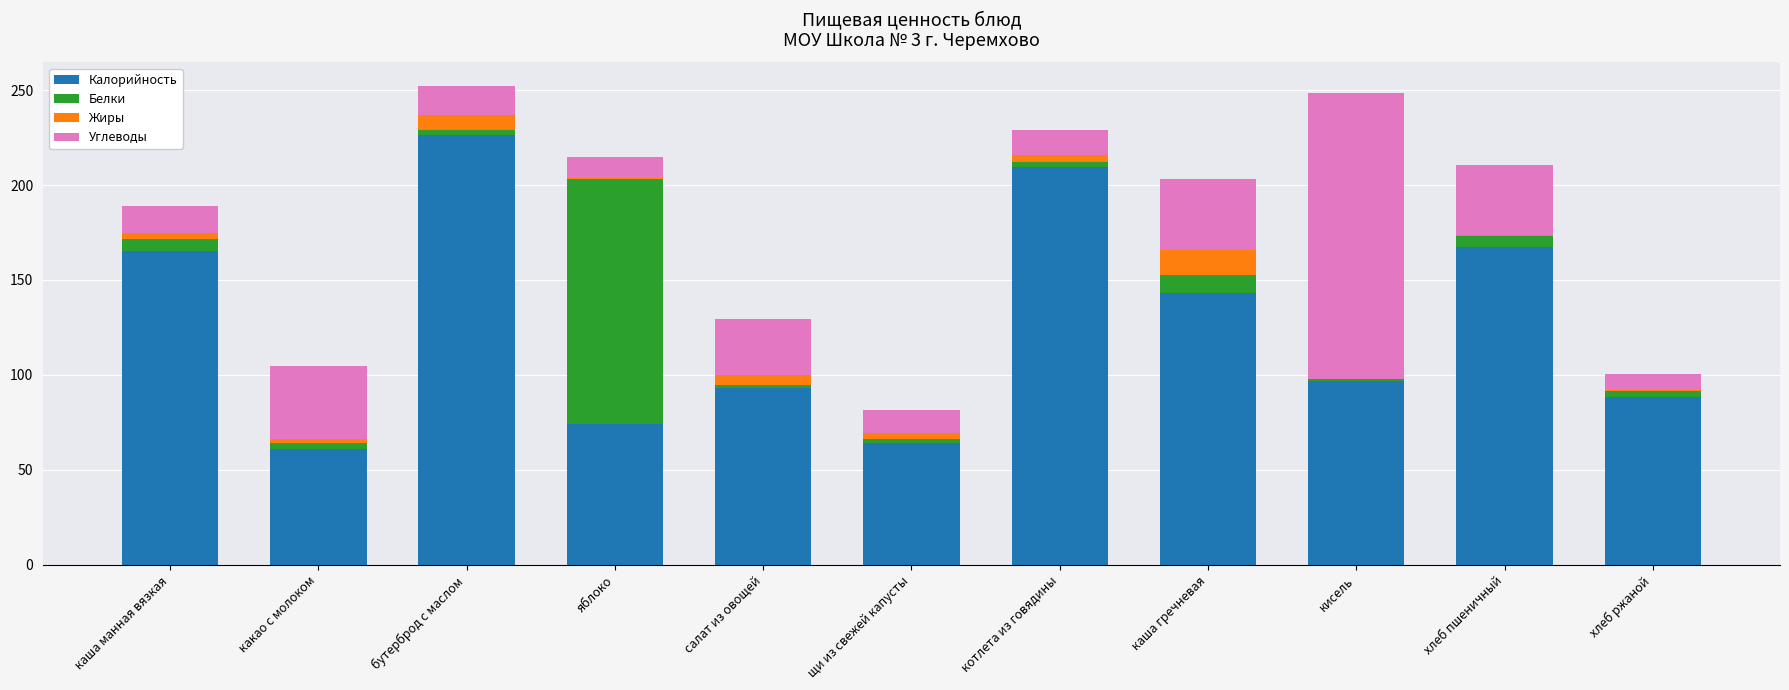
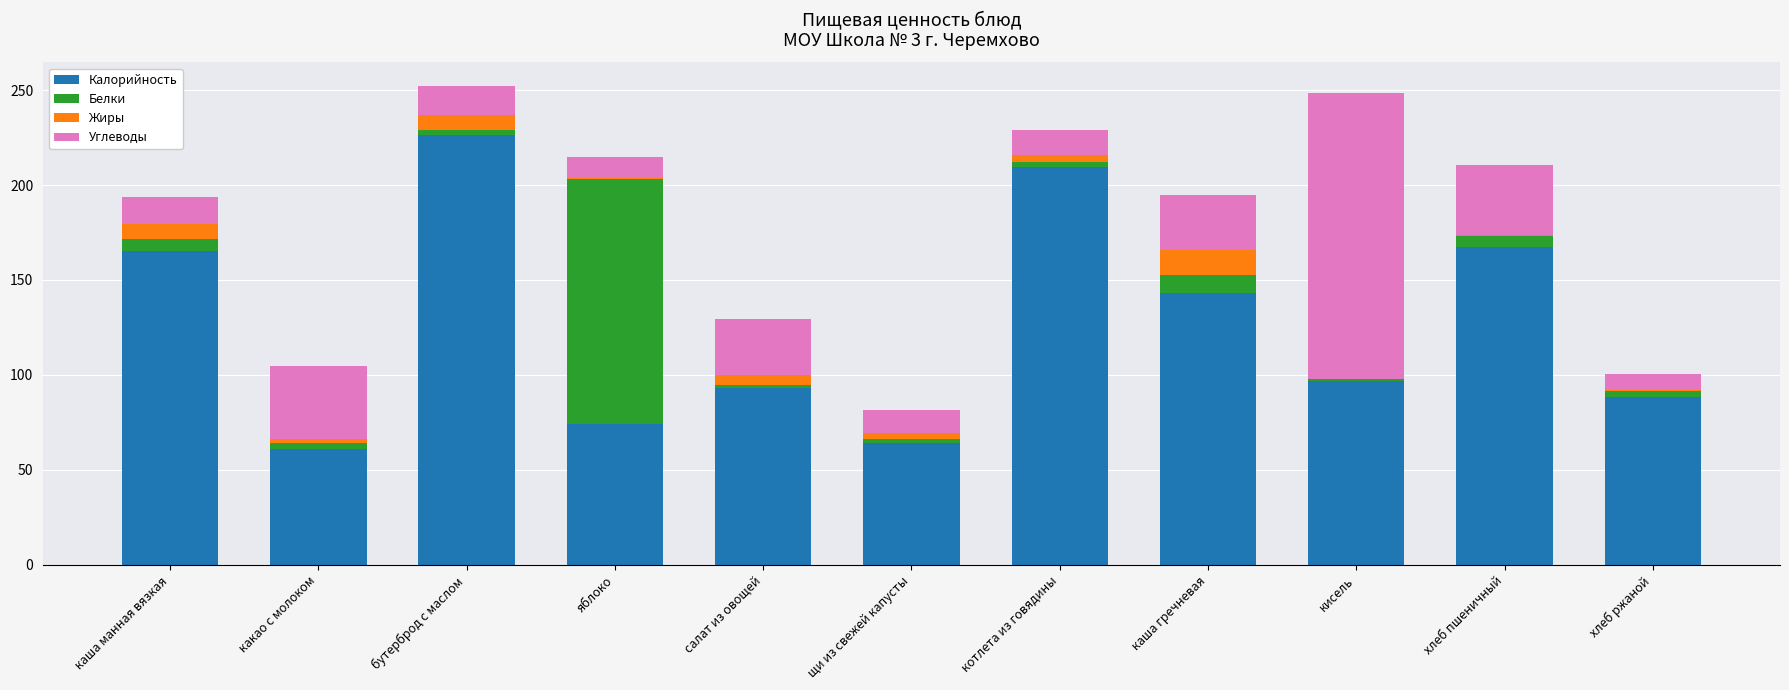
  {
    "Калорийность": {
      "каша манная вязкая": 165,
      "какао с молоком": 61,
      "бутерброд с маслом": 226,
      "яблоко": 74,
      "салат из овощей": 93,
      "щи из свежей капусты": 64,
      "котлета из говядины": 210,
      "каша гречневая": 143,
      "кисель": 97,
      "хлеб пшеничный": 168,
      "хлеб ржаной": 89
    },
    "Белки": {
      "каша манная вязкая": 6,
      "какао с молоком": 3,
      "бутерброд с маслом": 2,
      "яблоко": 129,
      "салат из овощей": 1,
      "щи из свежей капусты": 2,
      "котлета из говядины": 3,
      "каша гречневая": 9,
      "хлеб пшеничный": 6,
      "хлеб ржаной": 3
    },
    "Жиры": {
-     "каша манная вязкая": 3,
+     "каша манная вязкая": 8,
      "какао с молоком": 2,
      "бутерброд с маслом": 8,
      "салат из овощей": 5,
      "щи из свежей капусты": 3,
      "котлета из говядины": 4,
      "каша гречневая": 13
    },
    "Углеводы": {
      "каша манная вязкая": 14,
      "какао с молоком": 39,
      "бутерброд с маслом": 15,
      "яблоко": 11,
      "салат из овощей": 30,
      "щи из свежей капусты": 12,
      "котлета из говядины": 13,
-     "каша гречневая": 37,
+     "каша гречневая": 29,
      "кисель": 150,
      "хлеб пшеничный": 37,
      "хлеб ржаной": 9
    }
  }
